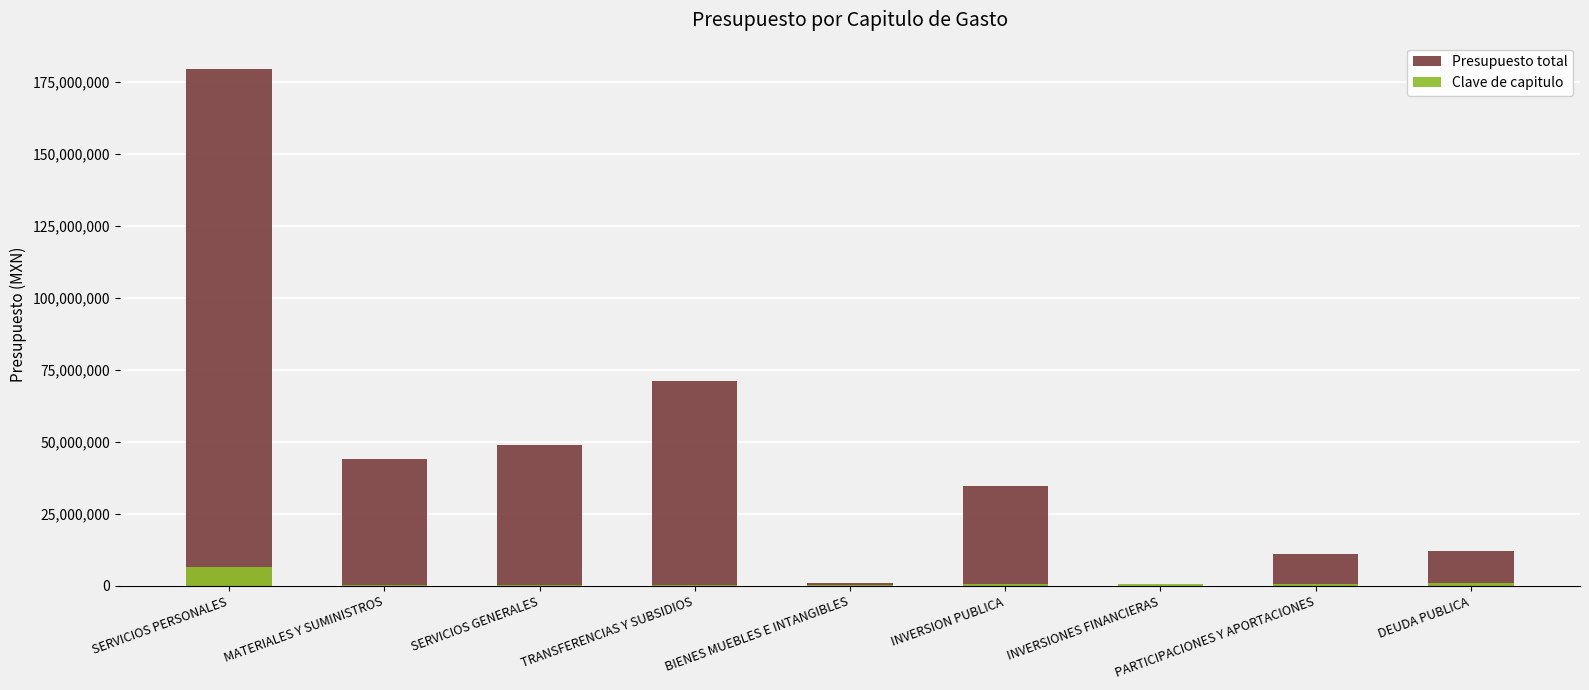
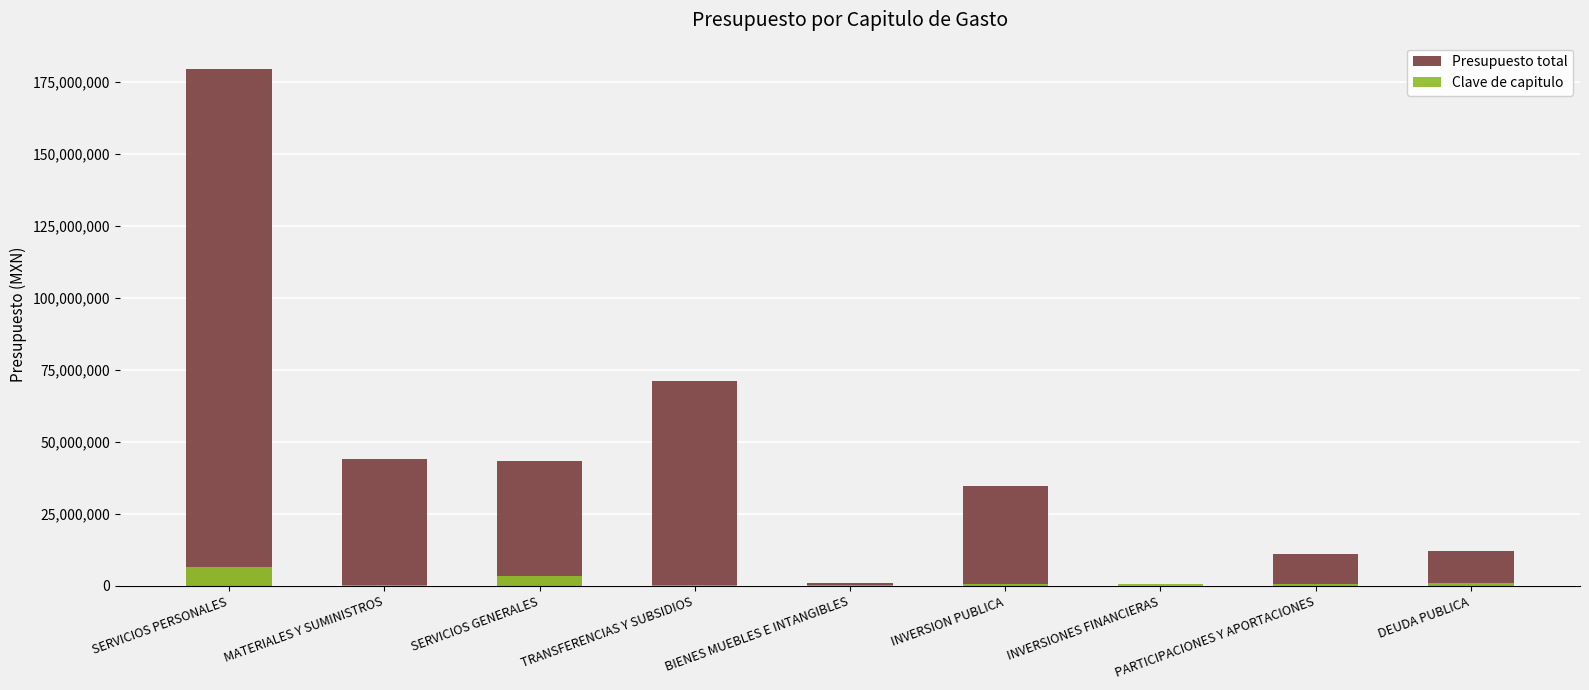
  {
    "Presupuesto total": {
      "SERVICIOS PERSONALES": "180,000,000",
      "MATERIALES Y SUMINISTROS": "44,000,000",
-     "SERVICIOS GENERALES": "49,000,000",
+     "SERVICIOS GENERALES": "43,000,000",
      "TRANSFERENCIAS Y SUBSIDIOS": "71,000,000",
      "BIENES MUEBLES E INTANGIBLES": "1,000,000",
      "INVERSION PUBLICA": "35,000,000",
      "PARTICIPACIONES Y APORTACIONES": "11,000,000",
      "DEUDA PUBLICA": "12,000,000"
    },
    "Clave de capitulo": {
-     "SERVICIOS GENERALES": "0"
+     "SERVICIOS GENERALES": "4,000,000"
    }
  }
